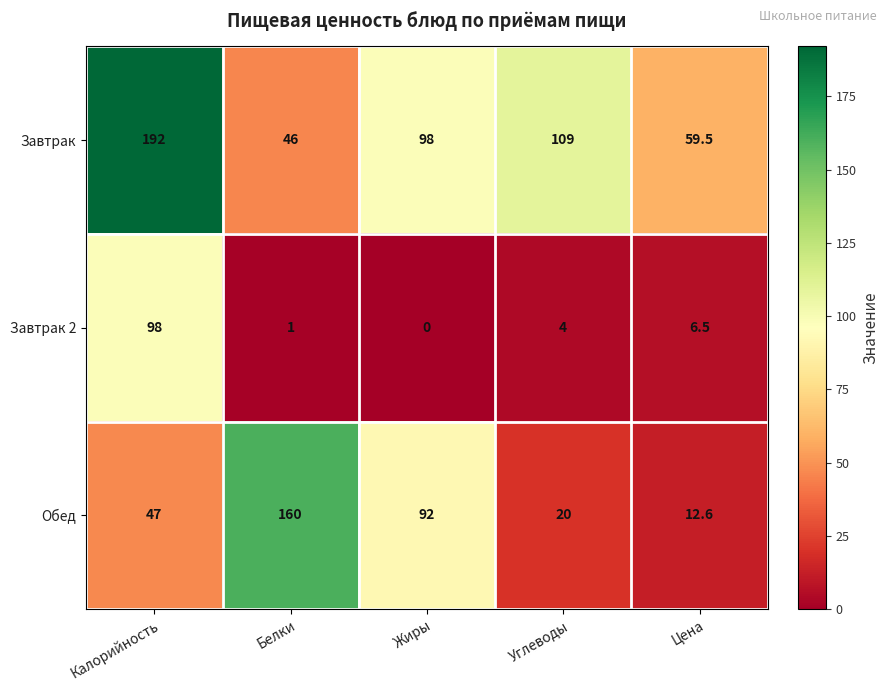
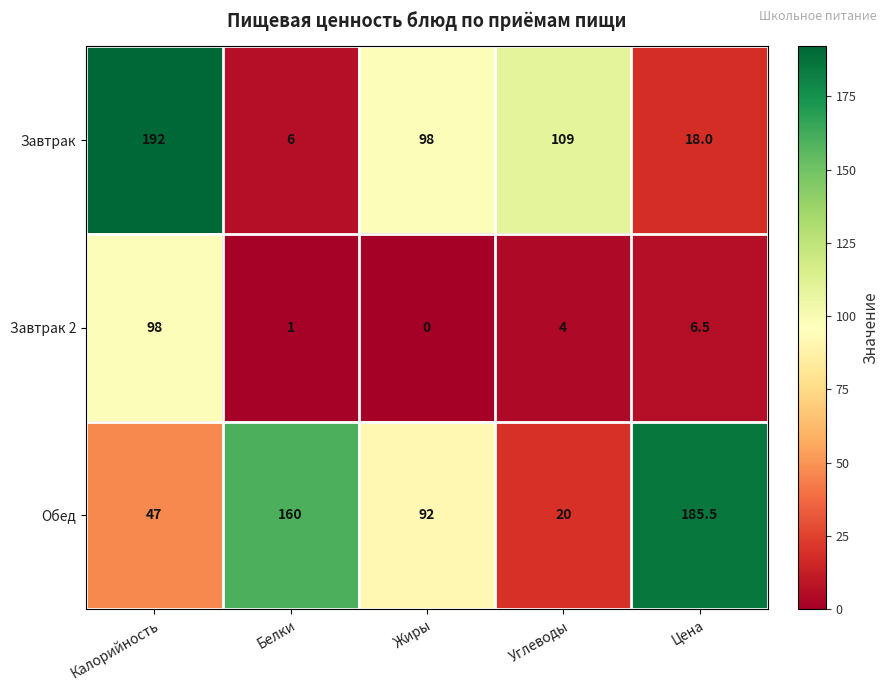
  {
    "Завтрак": {
      "Калорийность": 192,
-     "Белки": 46,
+     "Белки": 6,
      "Жиры": 98,
      "Углеводы": 109,
-     "Цена": 59.5
+     "Цена": 18.0
    },
    "Завтрак 2": {
      "Калорийность": 98,
      "Белки": 1,
      "Жиры": 0,
      "Углеводы": 4,
      "Цена": 6.5
    },
    "Обед": {
      "Калорийность": 47,
      "Белки": 160,
      "Жиры": 92,
      "Углеводы": 20,
-     "Цена": 12.6
+     "Цена": 185.5
    }
  }
